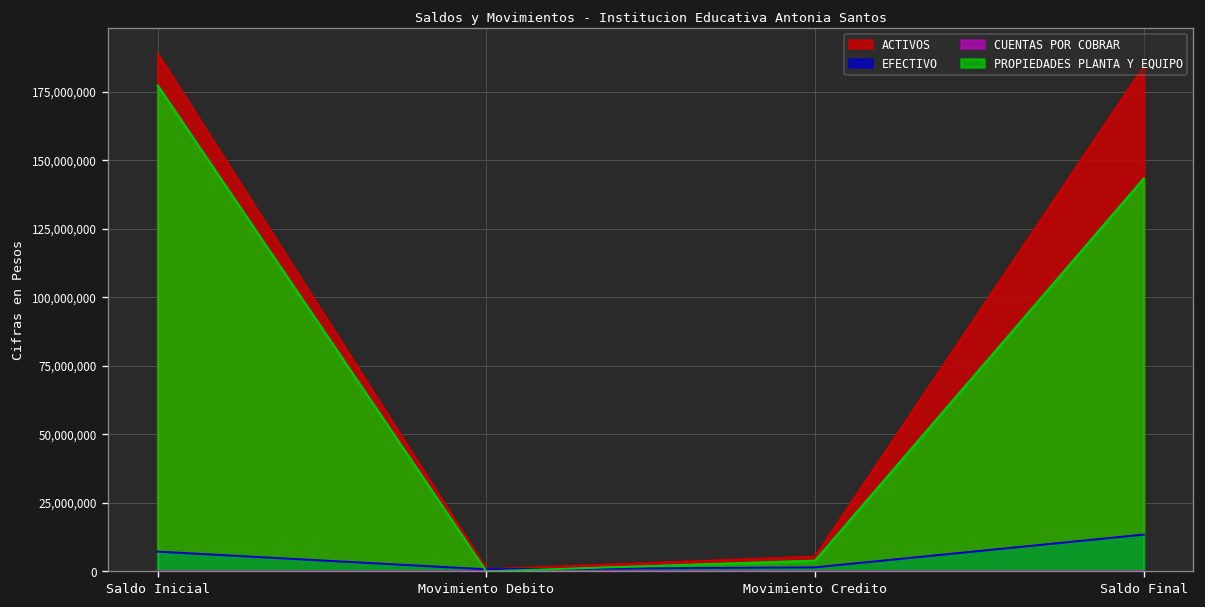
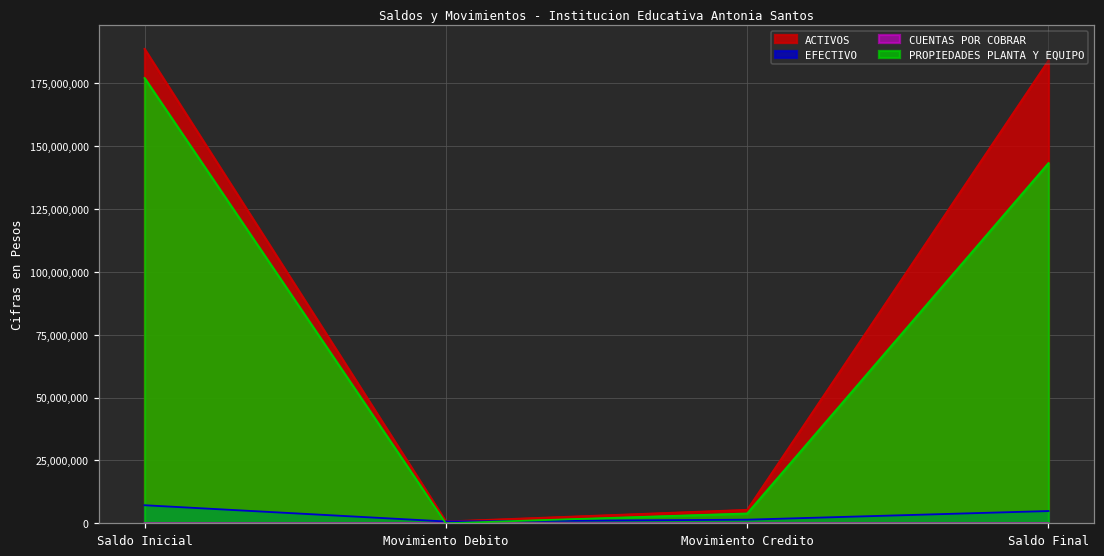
  {
    "ACTIVOS": {
      "Saldo Inicial": "189,000,000",
      "Movimiento Credito": "5,000,000"
    },
    "EFECTIVO": {
      "Saldo Inicial": "7,000,000",
      "Movimiento Credito": "1,000,000",
-     "Saldo Final": "13,000,000"
+     "Saldo Final": "5,000,000"
    },
    "CUENTAS POR COBRAR": {
      "Saldo Inicial": "0",
      "Movimiento Credito": "0",
      "Saldo Final": "0"
    },
    "PROPIEDADES PLANTA Y EQUIPO": {
      "Saldo Inicial": "177,000,000",
      "Movimiento Credito": "4,000,000",
      "Saldo Final": "143,000,000"
    }
  }
